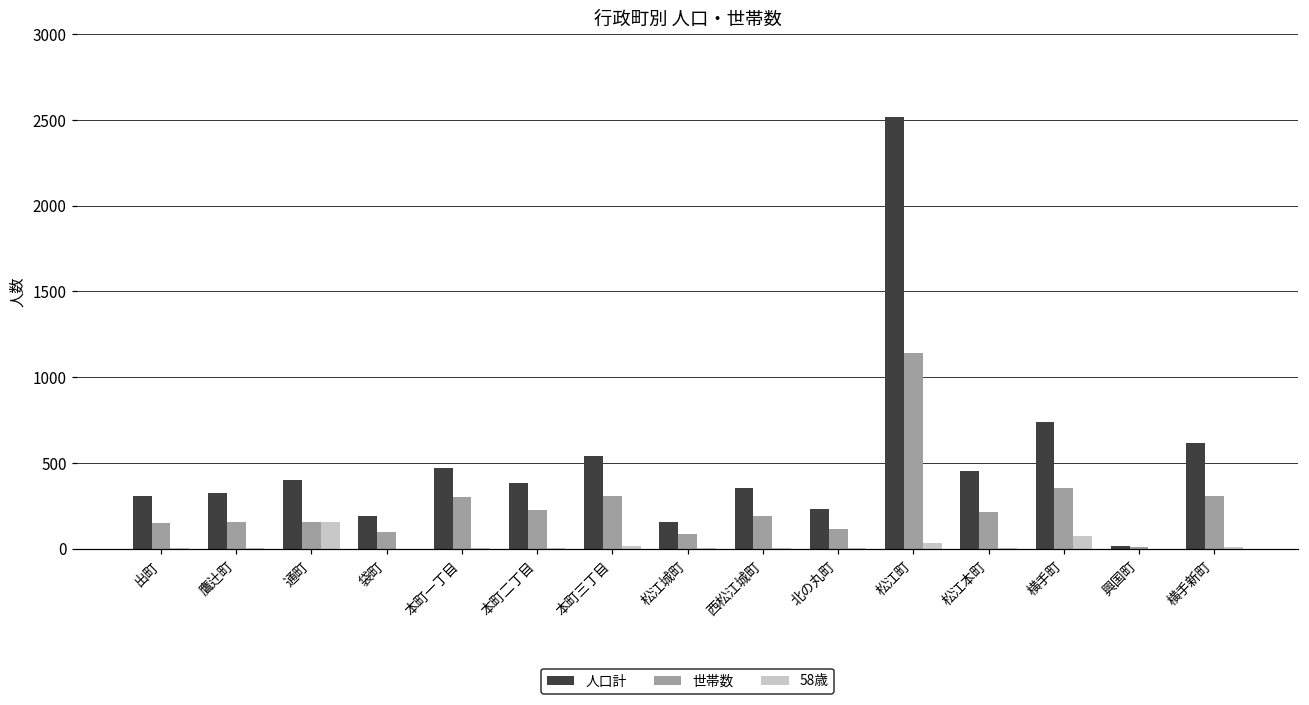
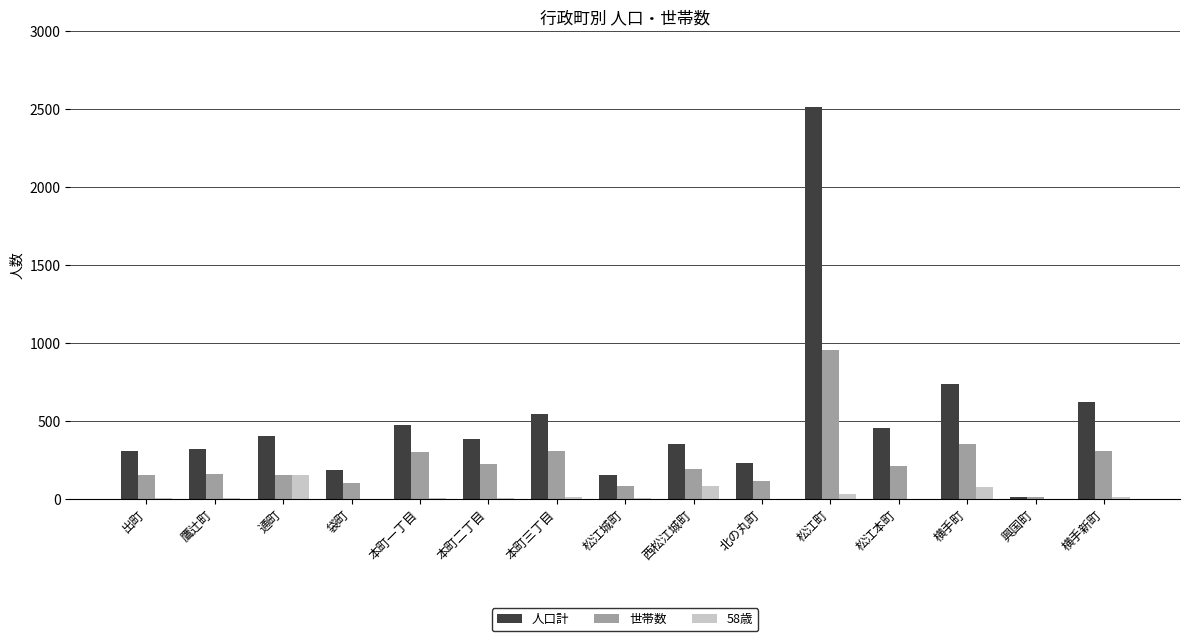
  {
    "人口計": {
      "出町": 310,
      "鷹辻町": 320,
      "通町": 400,
      "袋町": 190,
      "本町一丁目": 470,
      "本町二丁目": 380,
      "本町三丁目": 540,
      "松江城町": 150,
      "西松江城町": 350,
      "北の丸町": 230,
      "松江町": 2520,
      "松江本町": 450,
      "横手町": 740,
      "横手新町": 620
    },
    "世帯数": {
      "出町": 150,
      "鷹辻町": 160,
      "通町": 150,
      "袋町": 100,
      "本町一丁目": 300,
      "本町二丁目": 230,
      "本町三丁目": 310,
      "松江城町": 80,
      "西松江城町": 190,
      "北の丸町": 110,
-     "松江町": 1140,
+     "松江町": 950,
      "松江本町": 210,
      "横手町": 350,
      "横手新町": 310
    },
    "58歳": {
      "通町": 150,
      "袋町": 0,
-     "西松江城町": 0,
+     "西松江城町": 80,
      "松江町": 30,
      "横手町": 80,
      "興国町": 0
    }
  }
